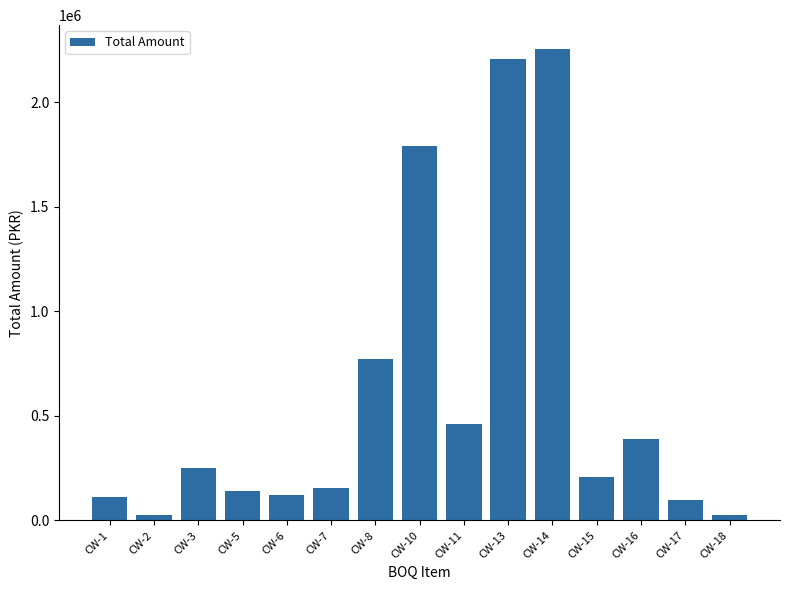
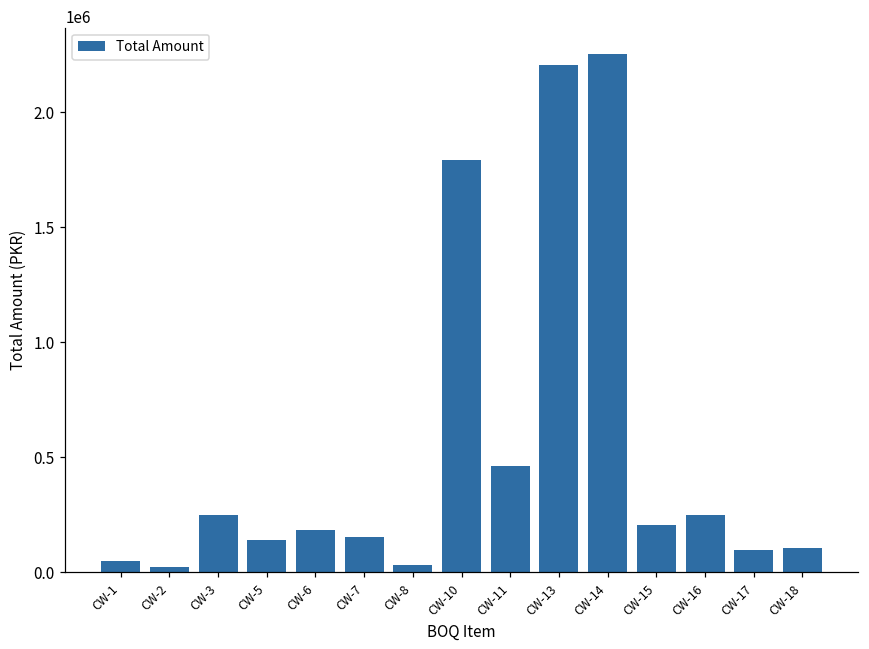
  {
-   "CW-1": 110000,
+   "CW-1": 50000,
    "CW-2": 20000,
    "CW-3": 250000,
    "CW-5": 140000,
-   "CW-6": 120000,
+   "CW-6": 190000,
    "CW-7": 160000,
-   "CW-8": 770000,
+   "CW-8": 30000,
    "CW-10": 1790000,
    "CW-11": 460000,
    "CW-13": 2210000,
    "CW-14": 2250000,
    "CW-15": 210000,
-   "CW-16": 390000,
+   "CW-16": 250000,
    "CW-17": 100000,
-   "CW-18": 20000
+   "CW-18": 110000
  }
